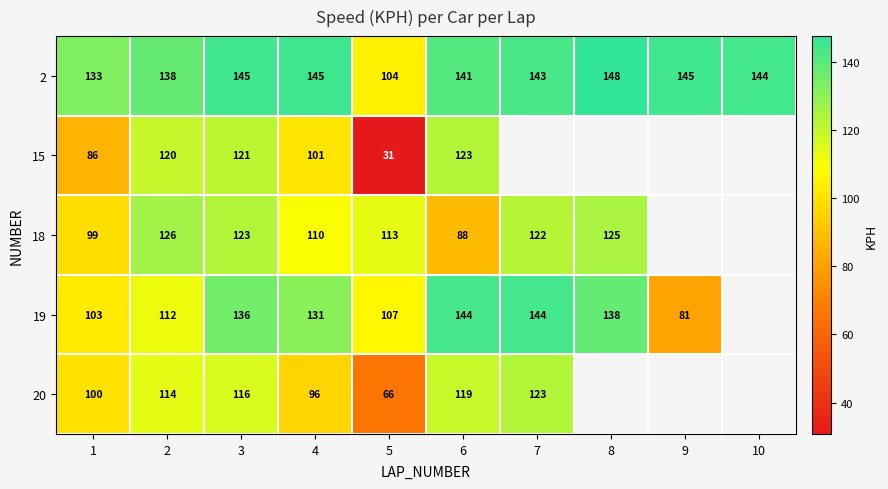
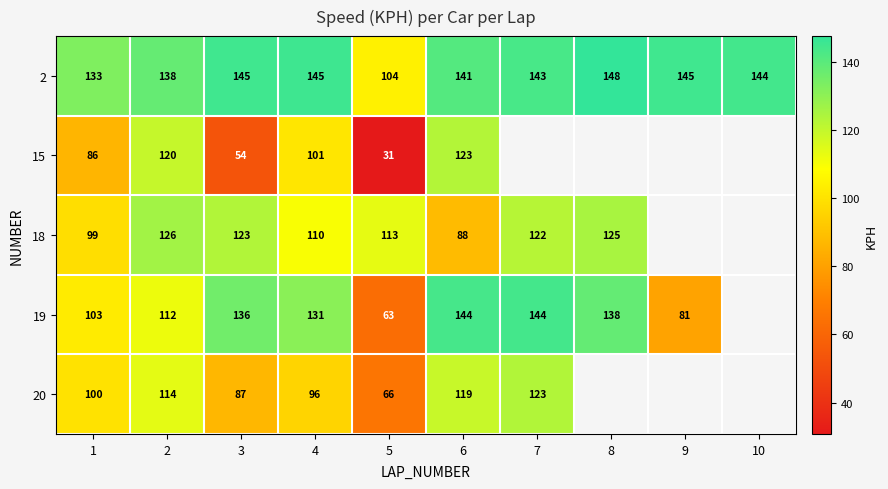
  {
    "2": {
      "1": 133,
      "2": 138,
      "3": 145,
      "4": 145,
      "5": 104,
      "6": 141,
      "7": 143,
      "8": 148,
      "9": 145,
      "10": 144
    },
    "15": {
      "1": 86,
      "2": 120,
-     "3": 121,
+     "3": 54,
      "4": 101,
      "5": 31,
      "6": 123
    },
    "18": {
      "1": 99,
      "2": 126,
      "3": 123,
      "4": 110,
      "5": 113,
      "6": 88,
      "7": 122,
      "8": 125
    },
    "19": {
      "1": 103,
      "2": 112,
      "3": 136,
      "4": 131,
-     "5": 107,
+     "5": 63,
      "6": 144,
      "7": 144,
      "8": 138,
      "9": 81
    },
    "20": {
      "1": 100,
      "2": 114,
-     "3": 116,
+     "3": 87,
      "4": 96,
      "5": 66,
      "6": 119,
      "7": 123
    }
  }
